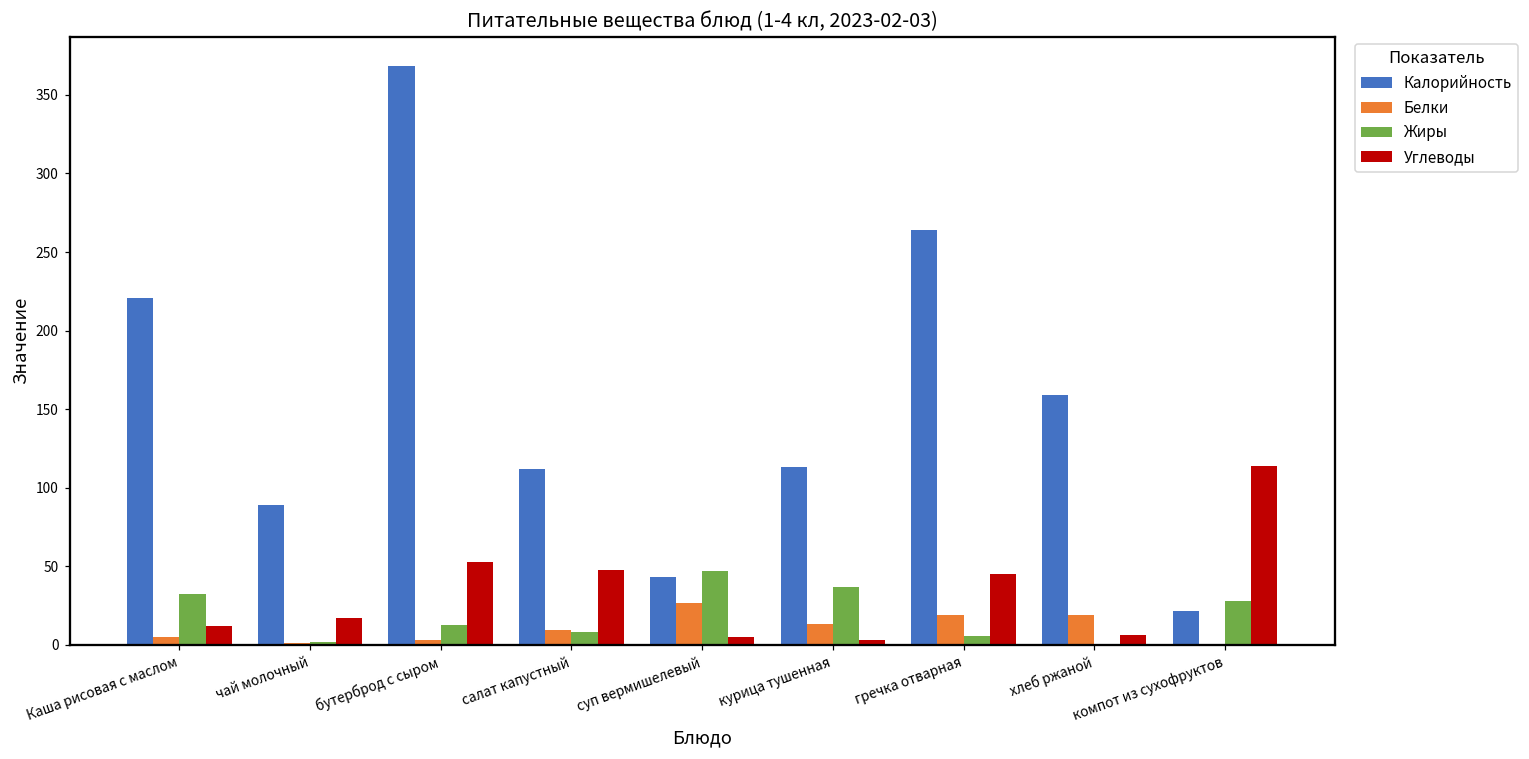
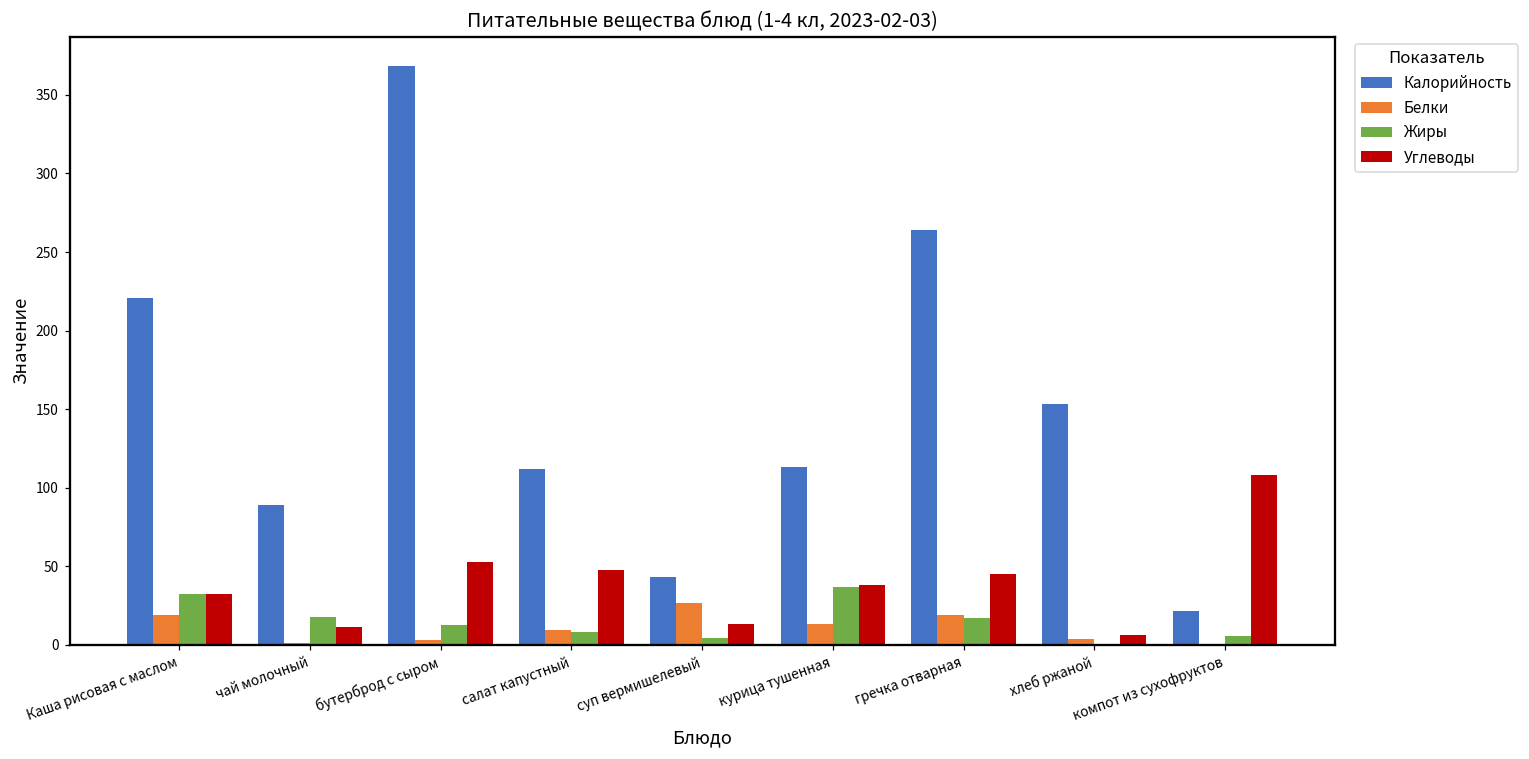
  {
    "Калорийность": {
      "Каша рисовая с маслом": 221,
      "чай молочный": 89,
      "бутерброд с сыром": 369,
      "салат капустный": 112,
      "суп вермишелевый": 43,
      "курица тушенная": 114,
      "гречка отварная": 264,
-     "хлеб ржаной": 159,
+     "хлеб ржаной": 153,
      "компот из сухофруктов": 22
    },
    "Белки": {
-     "Каша рисовая с маслом": 5,
+     "Каша рисовая с маслом": 19,
      "бутерброд с сыром": 3,
      "салат капустный": 9,
      "суп вермишелевый": 27,
      "курица тушенная": 13,
      "гречка отварная": 19,
-     "хлеб ржаной": 19,
+     "хлеб ржаной": 4,
      "компот из сухофруктов": 0
    },
    "Жиры": {
      "Каша рисовая с маслом": 32,
-     "чай молочный": 2,
+     "чай молочный": 18,
      "бутерброд с сыром": 13,
      "салат капустный": 8,
-     "суп вермишелевый": 47,
+     "суп вермишелевый": 5,
      "курица тушенная": 37,
-     "гречка отварная": 5,
-     "компот из сухофруктов": 28
+     "гречка отварная": 17,
+     "компот из сухофруктов": 6
    },
    "Углеводы": {
-     "Каша рисовая с маслом": 12,
-     "чай молочный": 17,
+     "Каша рисовая с маслом": 33,
+     "чай молочный": 11,
      "бутерброд с сыром": 53,
      "салат капустный": 48,
-     "суп вермишелевый": 5,
-     "курица тушенная": 3,
+     "суп вермишелевый": 13,
+     "курица тушенная": 38,
      "гречка отварная": 45,
      "хлеб ржаной": 6,
-     "компот из сухофруктов": 114
+     "компот из сухофруктов": 108
    }
  }
